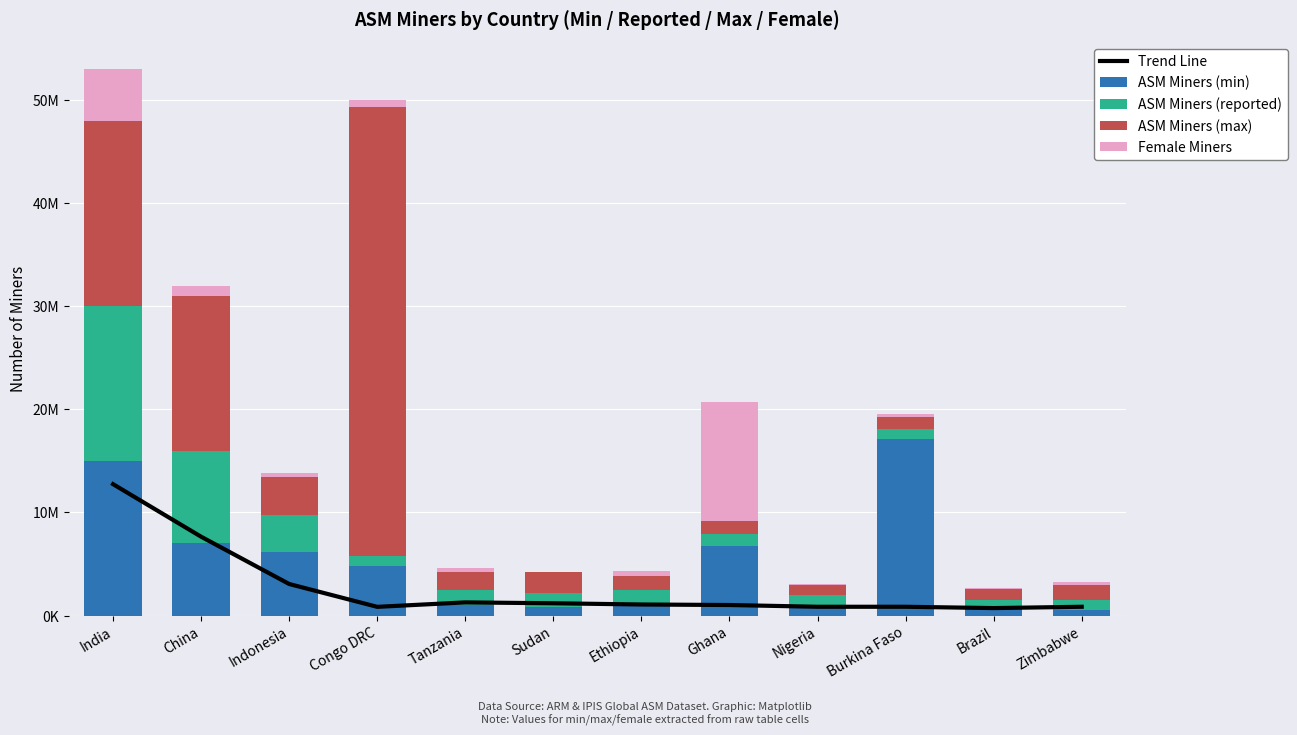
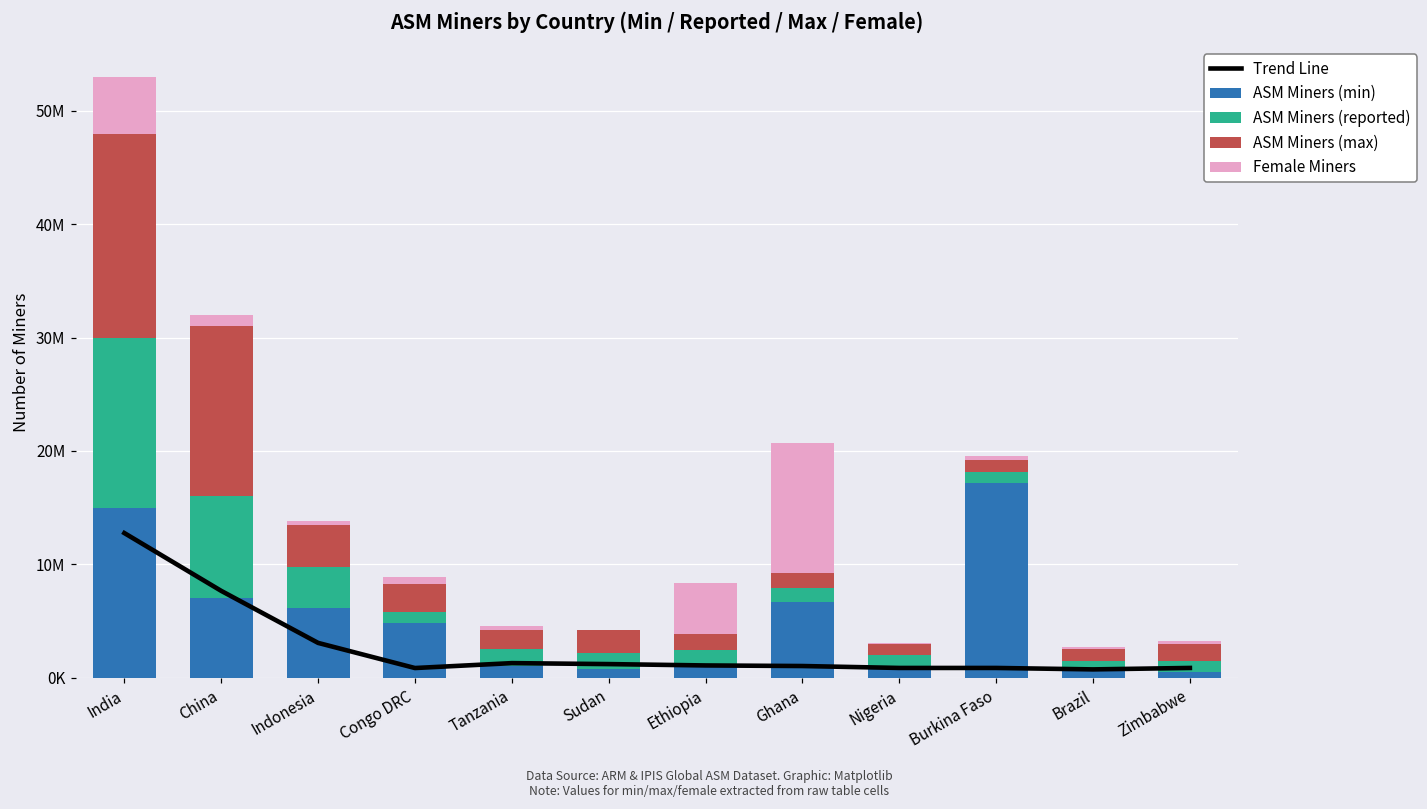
  {
    "ASM Miners (min)": {
      "India": 15000000,
      "China": 7000000,
      "Indonesia": 6200000,
      "Congo DRC": 4800000,
      "Tanzania": 1000000,
      "Sudan": 800000,
      "Ethiopia": 1200000,
      "Ghana": 6700000,
      "Nigeria": 1000000,
      "Burkina Faso": 17100000,
      "Brazil": 700000,
      "Zimbabwe": 500000
    },
    "Trend Line": {
      "India": 12800000,
      "China": 7700000,
      "Indonesia": 3100000,
      "Congo DRC": 800000,
      "Tanzania": 1300000,
      "Sudan": 1200000,
      "Ethiopia": 1100000,
      "Ghana": 1000000,
      "Nigeria": 900000,
      "Burkina Faso": 900000,
      "Brazil": 700000,
      "Zimbabwe": 900000
    },
    "ASM Miners (reported)": {
      "India": 15000000,
      "China": 9000000,
      "Indonesia": 3600000,
      "Congo DRC": 1000000,
      "Tanzania": 1500000,
      "Sudan": 1400000,
      "Ethiopia": 1300000,
      "Ghana": 1200000,
      "Nigeria": 1000000,
      "Burkina Faso": 1000000,
      "Brazil": 900000,
      "Zimbabwe": 1000000
    },
    "ASM Miners (max)": {
      "India": 18000000,
      "China": 15000000,
      "Indonesia": 3700000,
-     "Congo DRC": 43600000,
+     "Congo DRC": 2500000,
      "Tanzania": 1700000,
      "Sudan": 2000000,
      "Ethiopia": 1400000,
      "Ghana": 1300000,
      "Nigeria": 1100000,
      "Burkina Faso": 1100000,
      "Brazil": 1100000,
      "Zimbabwe": 1500000
    },
    "Female Miners": {
      "India": 5000000,
      "China": 1000000,
      "Indonesia": 400000,
      "Congo DRC": 600000,
      "Tanzania": 400000,
      "Sudan": 0,
-     "Ethiopia": 500000,
+     "Ethiopia": 4500000,
      "Ghana": 11500000,
      "Burkina Faso": 300000,
      "Zimbabwe": 300000
    }
  }
